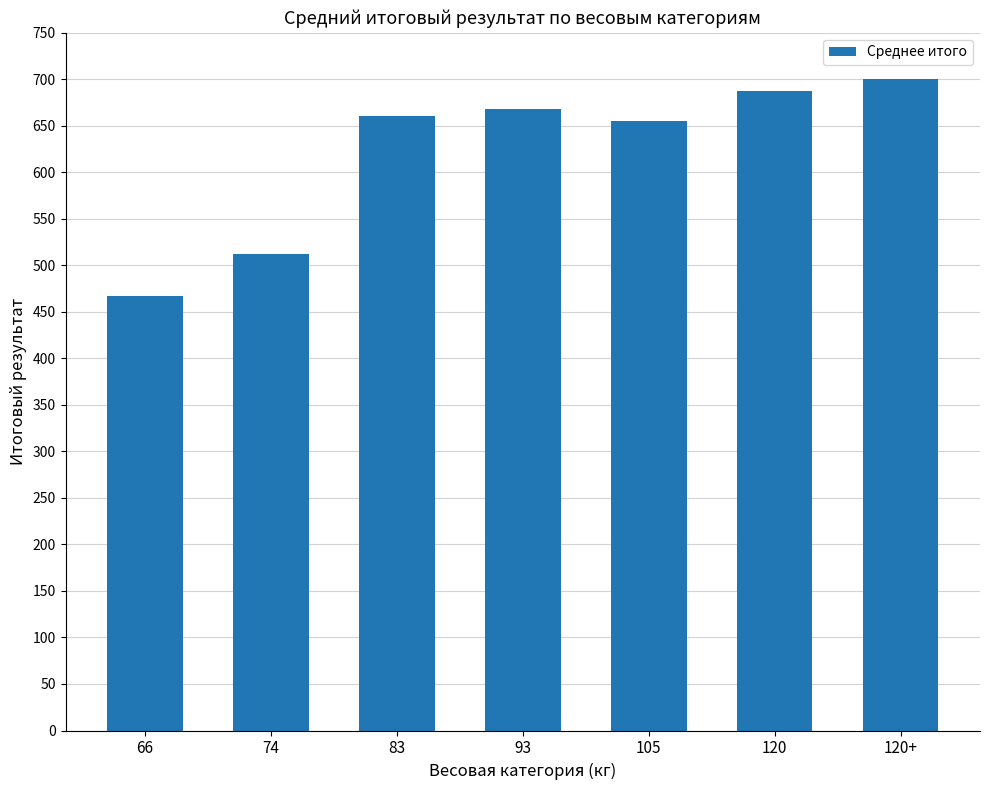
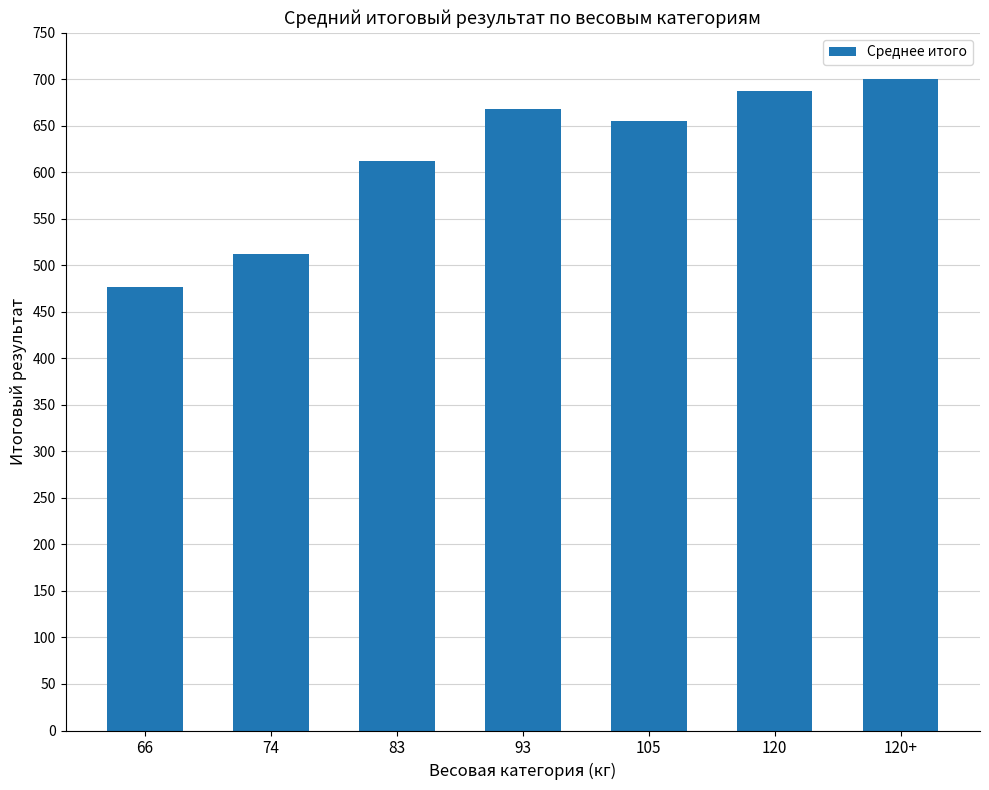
  {
-   "66": 470,
+   "66": 480,
    "74": 510,
-   "83": 660,
+   "83": 610,
    "93": 670,
    "105": 660,
    "120": 690,
    "120+": 700
  }
